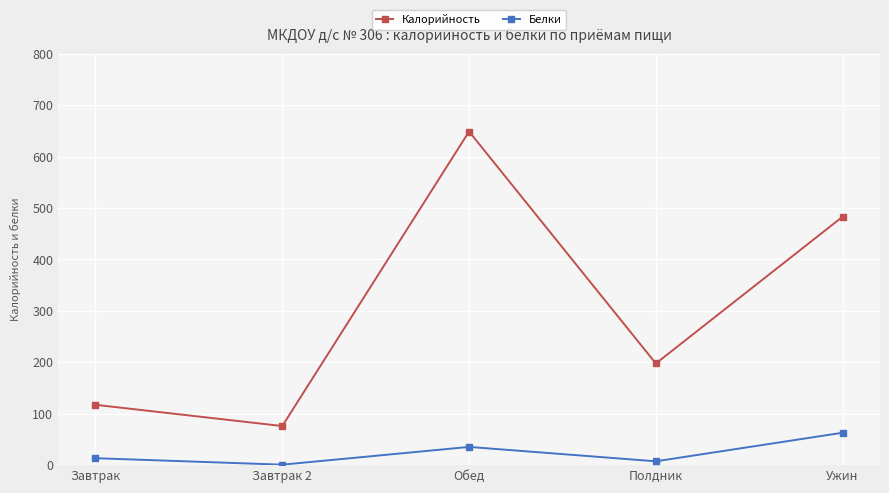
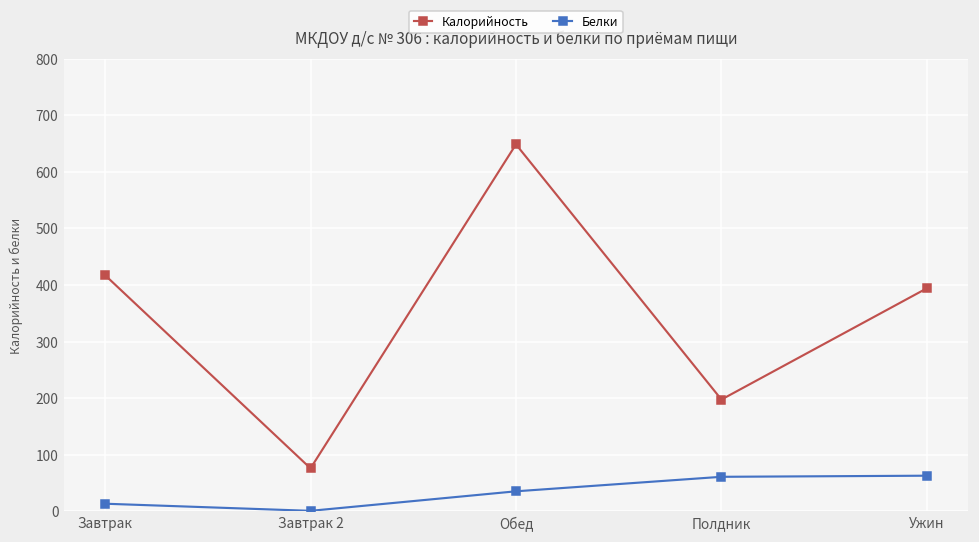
  {
    "Калорийность": {
-     "Завтрак": 120,
+     "Завтрак": 420,
      "Завтрак 2": 80,
      "Обед": 650,
      "Полдник": 200,
-     "Ужин": 480
+     "Ужин": 390
    },
    "Белки": {
      "Завтрак": 10,
      "Завтрак 2": 0,
      "Обед": 40,
-     "Полдник": 10,
+     "Полдник": 60,
      "Ужин": 60
    }
  }
